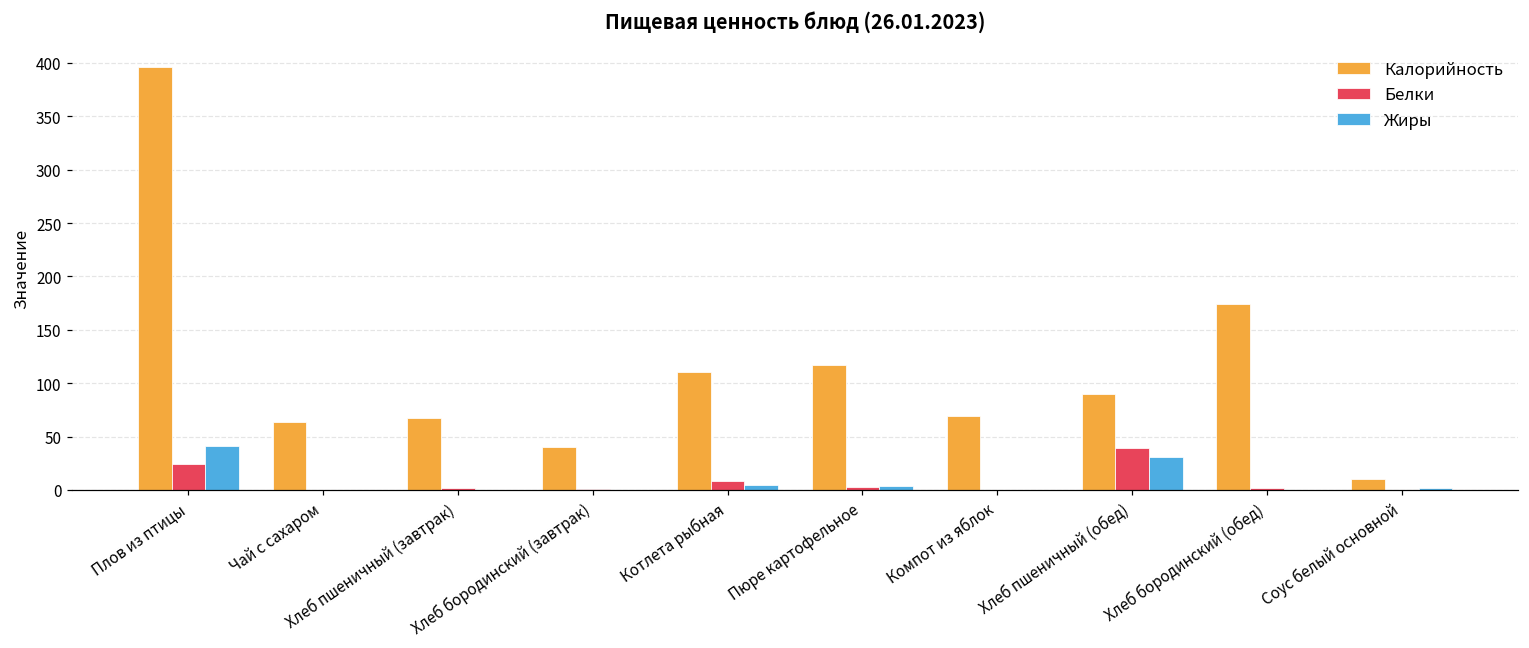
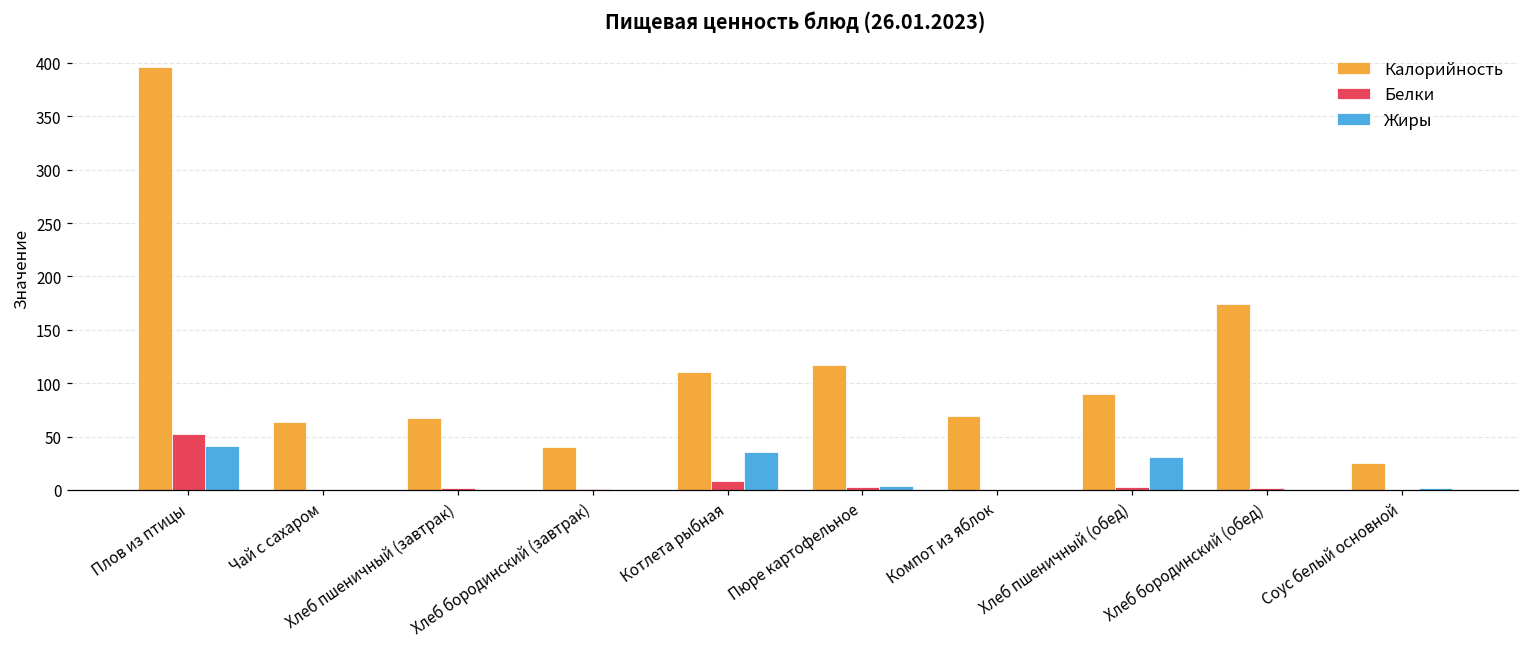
  {
    "Калорийность": {
      "Плов из птицы": 400,
      "Чай с сахаром": 60,
      "Хлеб пшеничный (завтрак)": 70,
      "Хлеб бородинский (завтрак)": 40,
      "Котлета рыбная": 110,
      "Пюре картофельное": 120,
      "Компот из яблок": 70,
      "Хлеб пшеничный (обед)": 90,
      "Хлеб бородинский (обед)": 170,
-     "Соус белый основной": 10
+     "Соус белый основной": 30
    },
    "Белки": {
-     "Плов из птицы": 20,
+     "Плов из птицы": 50,
      "Котлета рыбная": 10,
      "Пюре картофельное": 0,
-     "Хлеб пшеничный (обед)": 40
+     "Хлеб пшеничный (обед)": 0
    },
    "Жиры": {
      "Плов из птицы": 40,
-     "Котлета рыбная": 10,
+     "Котлета рыбная": 40,
      "Пюре картофельное": 0,
      "Хлеб пшеничный (обед)": 30
    }
  }
